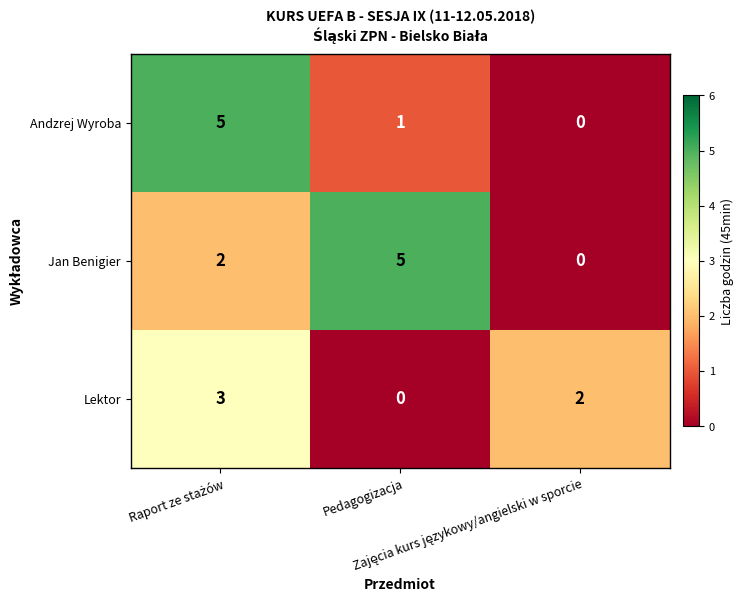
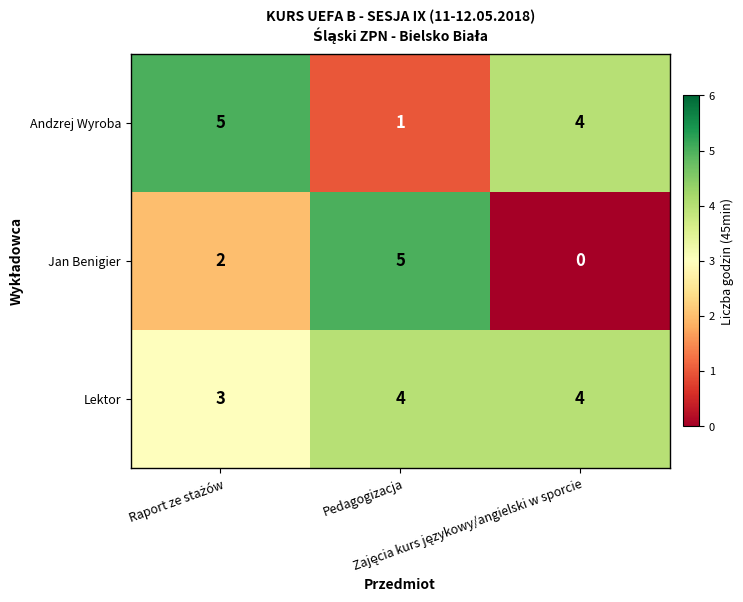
  {
    "Andzrej Wyroba": {
      "Raport ze stażów": 5,
      "Pedagogizacja": 1,
-     "Zajęcia kurs językowy/angielski w sporcie": 0
+     "Zajęcia kurs językowy/angielski w sporcie": 4
    },
    "Jan Benigier": {
      "Raport ze stażów": 2,
      "Pedagogizacja": 5,
      "Zajęcia kurs językowy/angielski w sporcie": 0
    },
    "Lektor": {
      "Raport ze stażów": 3,
-     "Pedagogizacja": 0,
-     "Zajęcia kurs językowy/angielski w sporcie": 2
+     "Pedagogizacja": 4,
+     "Zajęcia kurs językowy/angielski w sporcie": 4
    }
  }
